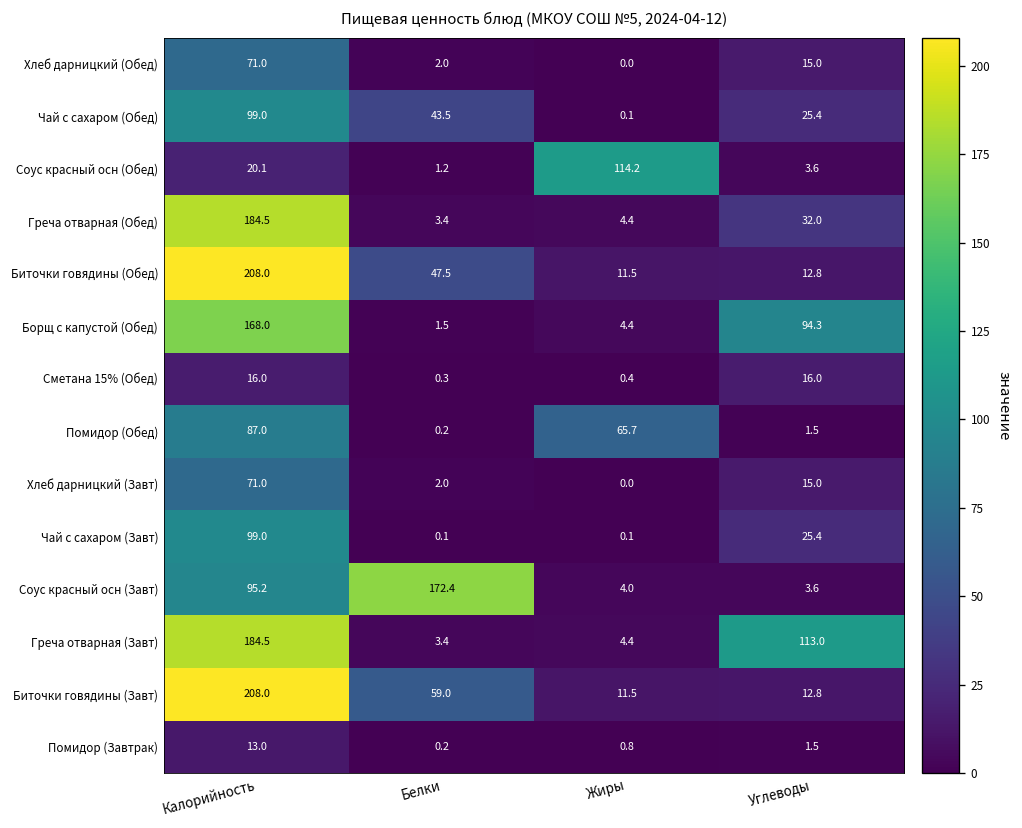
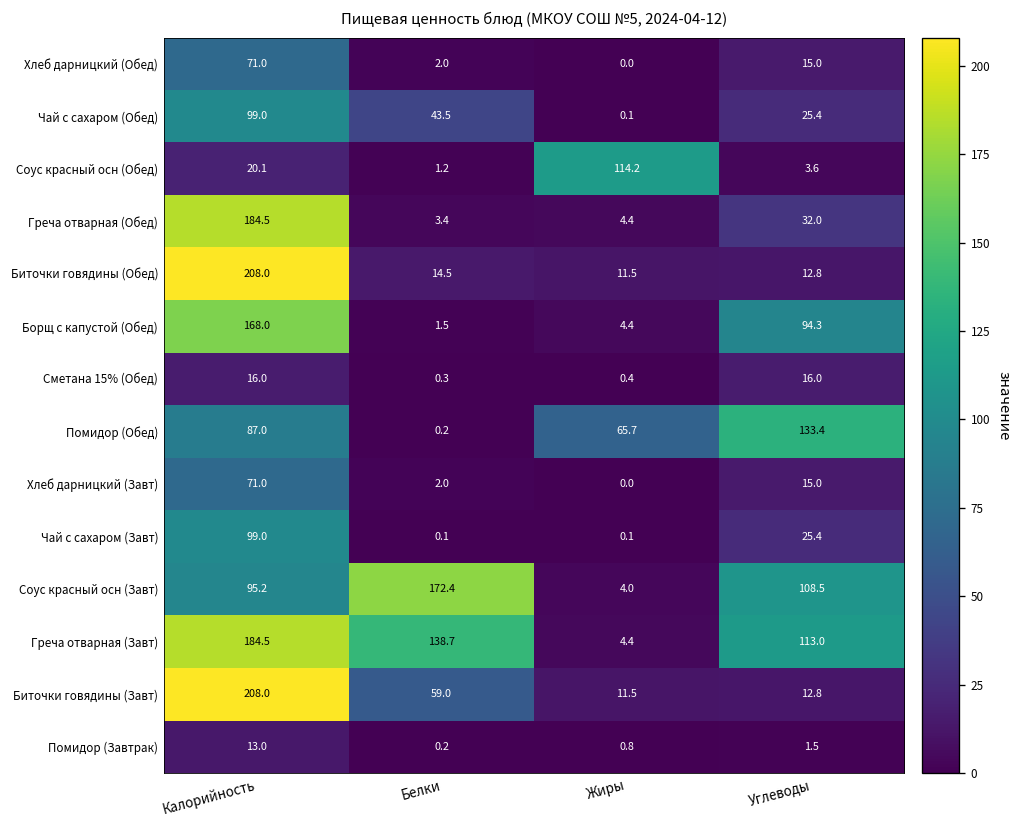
  {
    "Хлеб дарницкий (Обед)": {
      "Калорийность": 71.0,
      "Белки": 2.0,
      "Жиры": 0.0,
      "Углеводы": 15.0
    },
    "Чай с сахаром (Обед)": {
      "Калорийность": 99.0,
      "Белки": 43.5,
      "Жиры": 0.1,
      "Углеводы": 25.4
    },
    "Соус красный осн (Обед)": {
      "Калорийность": 20.1,
      "Белки": 1.2,
      "Жиры": 114.2,
      "Углеводы": 3.6
    },
    "Греча отварная (Обед)": {
      "Калорийность": 184.5,
      "Белки": 3.4,
      "Жиры": 4.4,
      "Углеводы": 32.0
    },
    "Биточки говядины (Обед)": {
      "Калорийность": 208.0,
-     "Белки": 47.5,
+     "Белки": 14.5,
      "Жиры": 11.5,
      "Углеводы": 12.8
    },
    "Борщ с капустой (Обед)": {
      "Калорийность": 168.0,
      "Белки": 1.5,
      "Жиры": 4.4,
      "Углеводы": 94.3
    },
    "Сметана 15% (Обед)": {
      "Калорийность": 16.0,
      "Белки": 0.3,
      "Жиры": 0.4,
      "Углеводы": 16.0
    },
    "Помидор (Обед)": {
      "Калорийность": 87.0,
      "Белки": 0.2,
      "Жиры": 65.7,
-     "Углеводы": 1.5
+     "Углеводы": 133.4
    },
    "Хлеб дарницкий (Завт)": {
      "Калорийность": 71.0,
      "Белки": 2.0,
      "Жиры": 0.0,
      "Углеводы": 15.0
    },
    "Чай с сахаром (Завт)": {
      "Калорийность": 99.0,
      "Белки": 0.1,
      "Жиры": 0.1,
      "Углеводы": 25.4
    },
    "Соус красный осн (Завт)": {
      "Калорийность": 95.2,
      "Белки": 172.4,
      "Жиры": 4.0,
-     "Углеводы": 3.6
+     "Углеводы": 108.5
    },
    "Греча отварная (Завт)": {
      "Калорийность": 184.5,
-     "Белки": 3.4,
+     "Белки": 138.7,
      "Жиры": 4.4,
      "Углеводы": 113.0
    },
    "Биточки говядины (Завт)": {
      "Калорийность": 208.0,
      "Белки": 59.0,
      "Жиры": 11.5,
      "Углеводы": 12.8
    },
    "Помидор (Завтрак)": {
      "Калорийность": 13.0,
      "Белки": 0.2,
      "Жиры": 0.8,
      "Углеводы": 1.5
    }
  }
